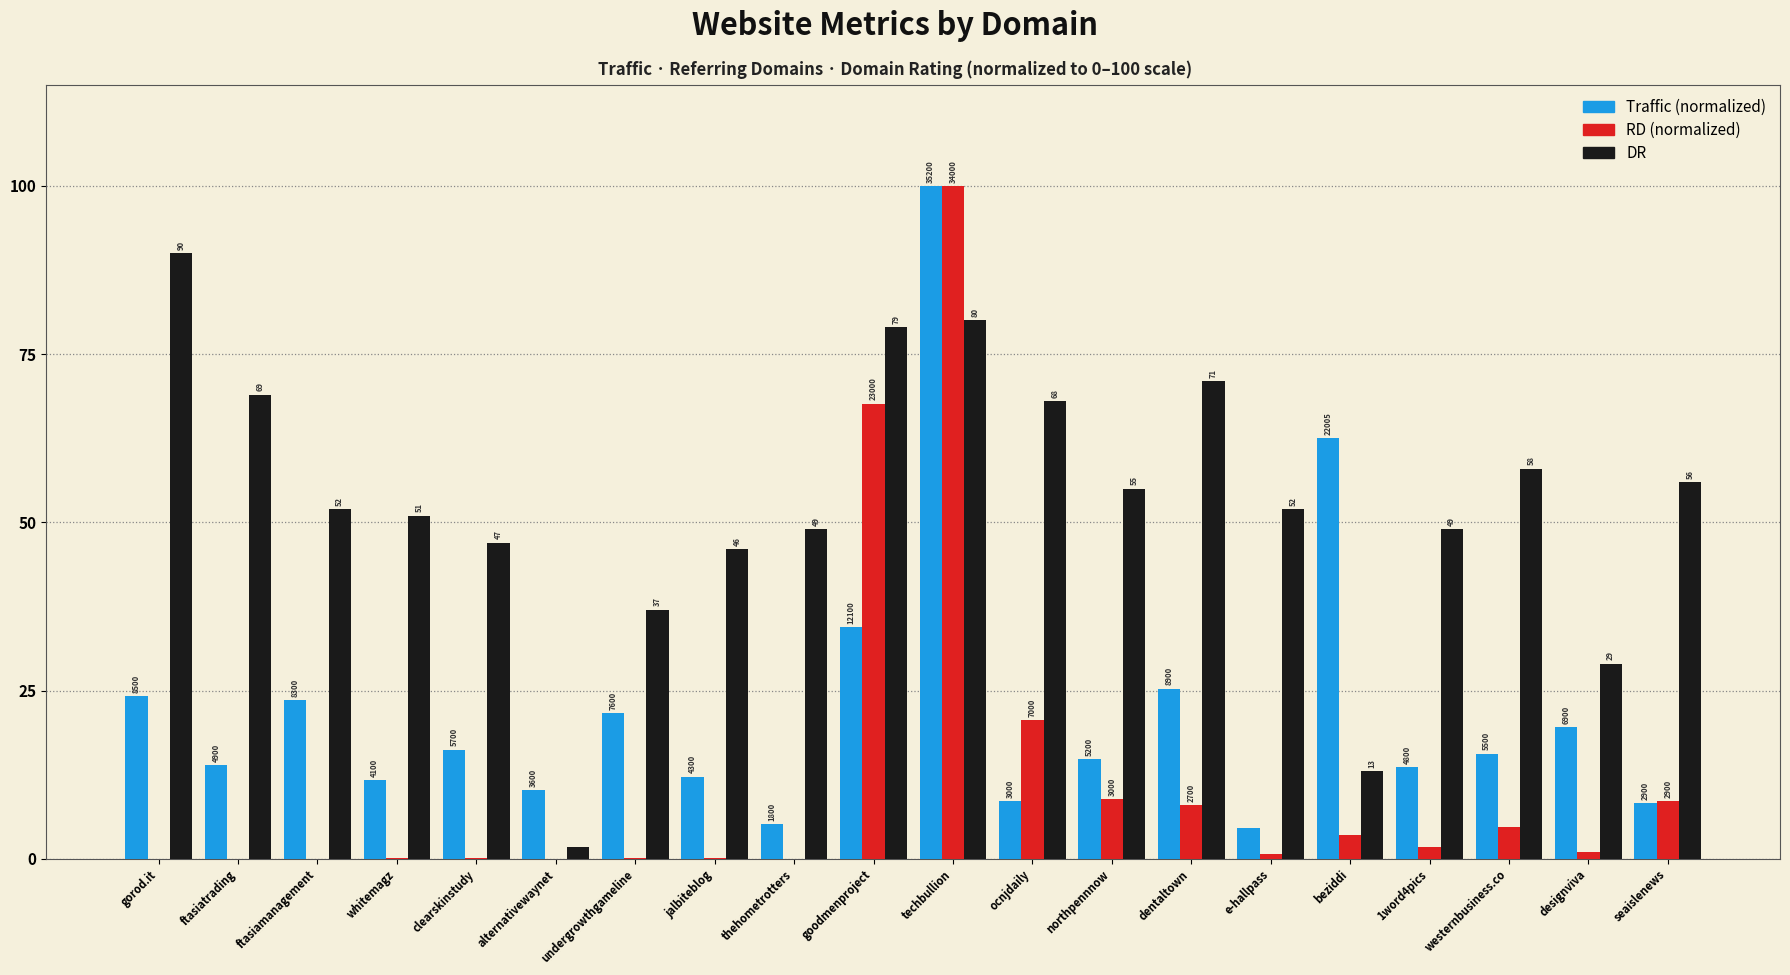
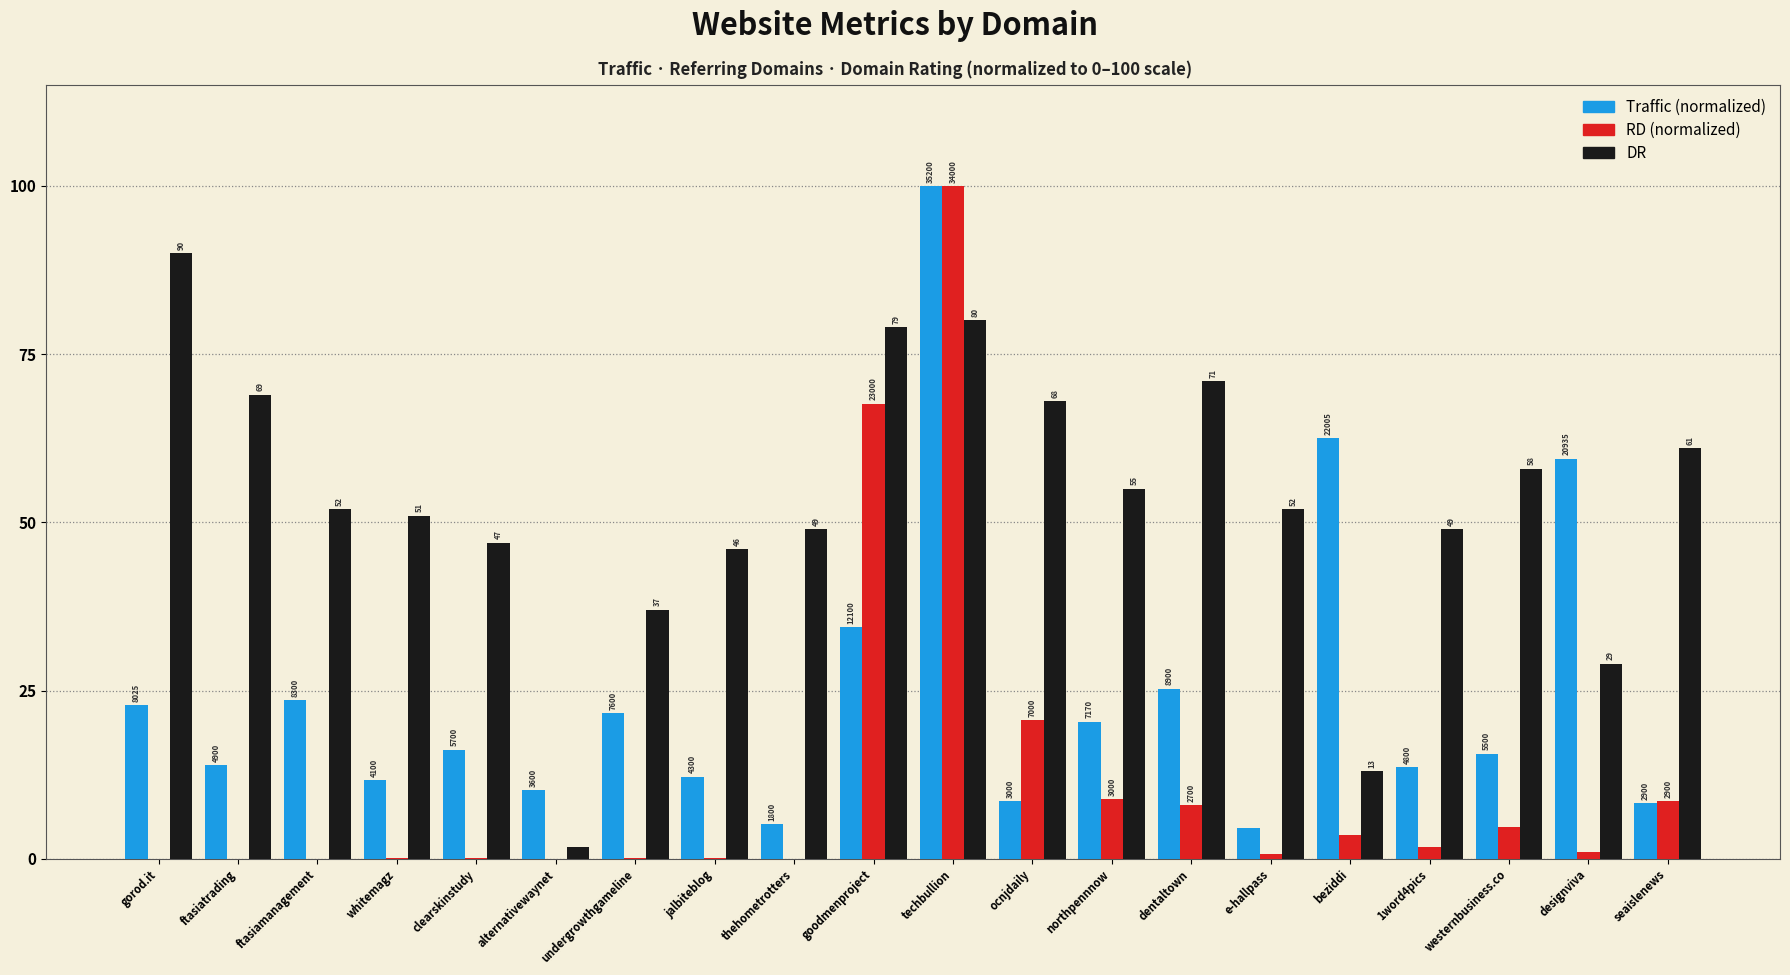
  {
    "Traffic (normalized)": {
-     "gorod.it": 8500,
-     "northpennnow": 5200,
-     "designviva": 6900
+     "gorod.it": 8025,
+     "northpennnow": 7170,
+     "designviva": 20935
    },
    "RD (normalized)": {
      "e-hallpass": 1,
      "beziddi": 4,
      "1word4pics": 2,
      "westernbusiness.co": 5,
      "designviva": 1
    },
    "DR": {
      "gorod.it": 90,
      "ftasiatrading": 69,
      "ftasiamanagement": 52,
      "whitemagz": 51,
      "clearskinstudy": 47,
      "undergrowthgameline": 37,
      "jalbiteblog": 46,
      "thehometrotters": 49,
      "goodmenproject": 79,
      "techbullion": 80,
      "ocnjdaily": 68,
      "northpennnow": 55,
      "dentaltown": 71,
      "e-hallpass": 52,
      "beziddi": 13,
      "1word4pics": 49,
      "westernbusiness.co": 58,
      "designviva": 29,
-     "seaislenews": 56
+     "seaislenews": 61
    }
  }
